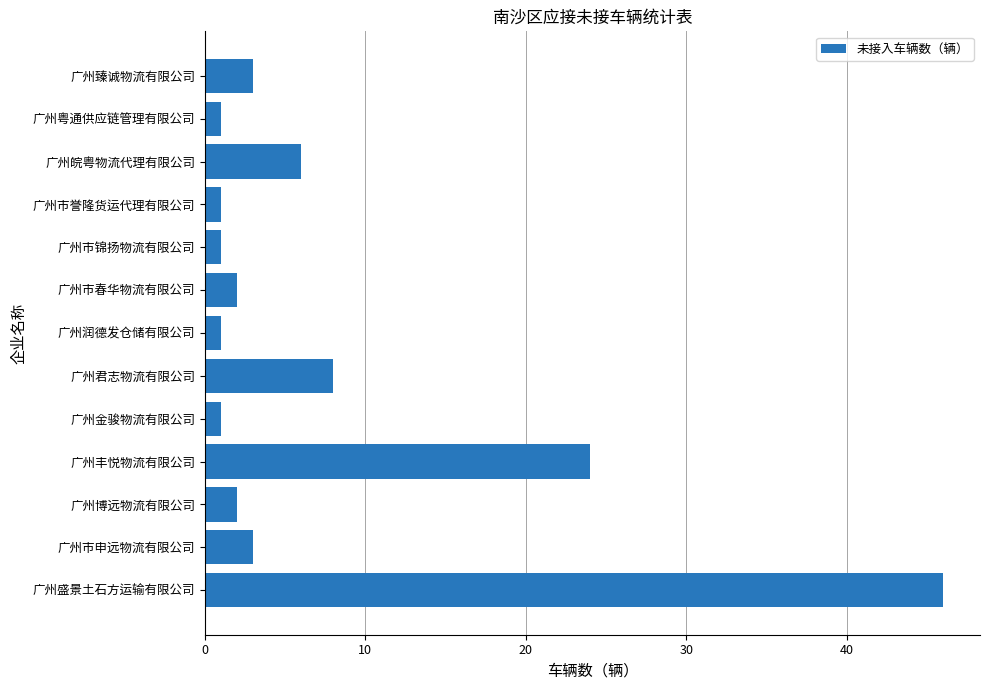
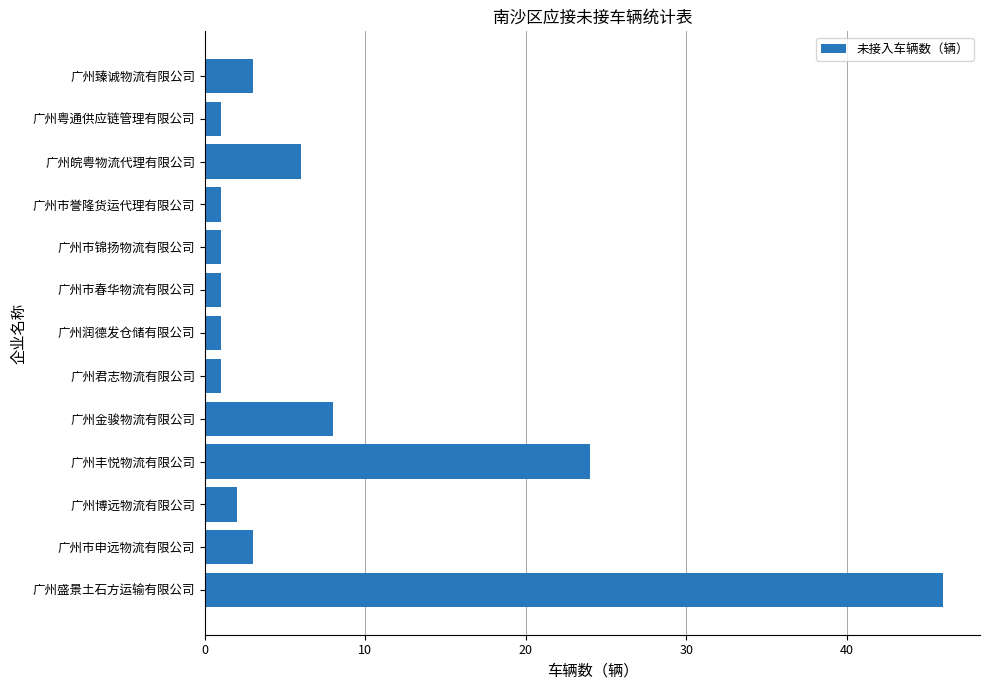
  {
    "广州臻诚物流有限公司": 3,
    "广州粤通供应链管理有限公司": 1,
    "广州皖粤物流代理有限公司": 6,
    "广州市誉隆货运代理有限公司": 1,
    "广州市锦扬物流有限公司": 1,
-   "广州市春华物流有限公司": 2,
+   "广州市春华物流有限公司": 1,
    "广州润德发仓储有限公司": 1,
-   "广州君志物流有限公司": 8,
-   "广州金骏物流有限公司": 1,
+   "广州君志物流有限公司": 1,
+   "广州金骏物流有限公司": 8,
    "广州丰悦物流有限公司": 24,
    "广州博远物流有限公司": 2,
    "广州市申远物流有限公司": 3,
    "广州盛景土石方运输有限公司": 46
  }
